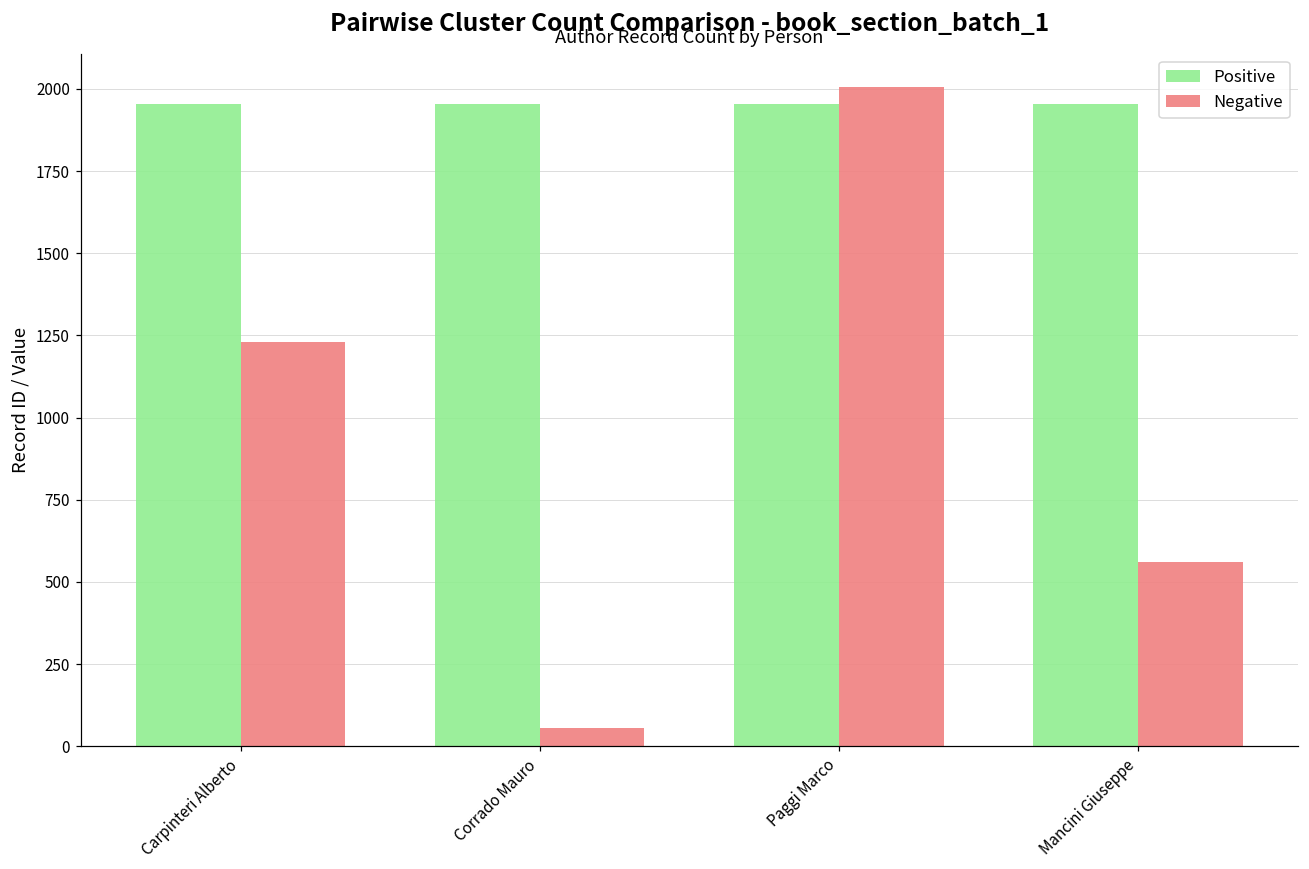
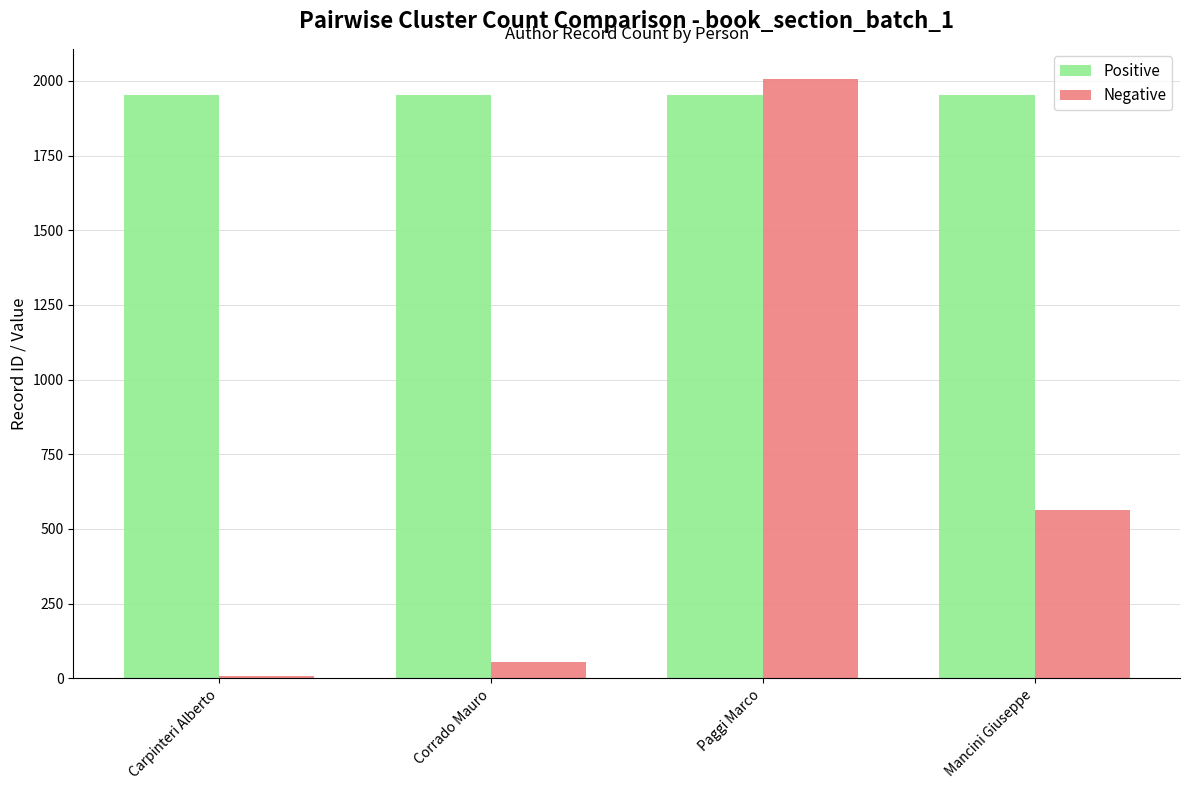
  {
    "Positive": {
      "Carpinteri Alberto": 1950,
      "Corrado Mauro": 1950,
      "Paggi Marco": 1950,
      "Mancini Giuseppe": 1950
    },
    "Negative": {
-     "Carpinteri Alberto": 1230,
+     "Carpinteri Alberto": 10,
      "Corrado Mauro": 60,
      "Paggi Marco": 2010,
      "Mancini Giuseppe": 560
    }
  }
